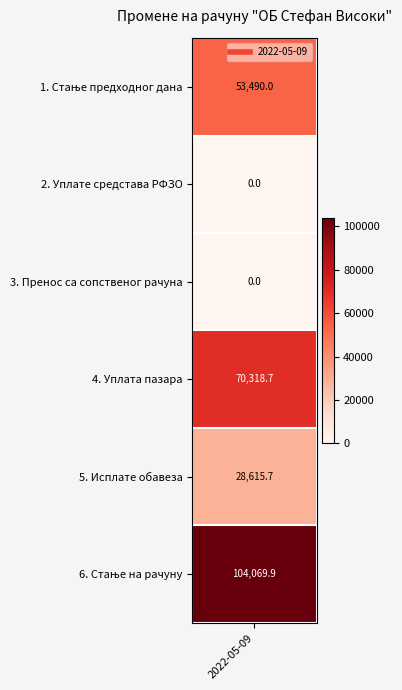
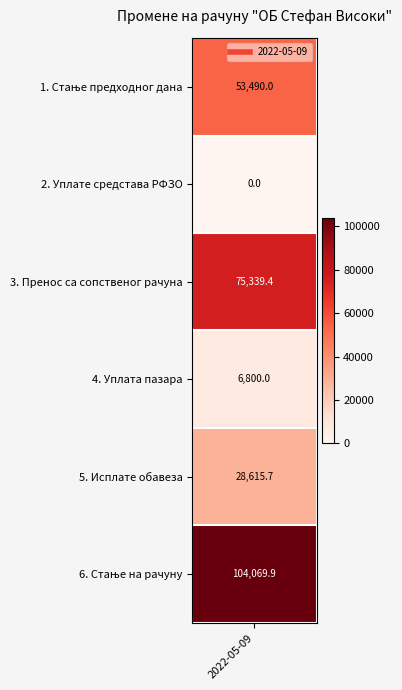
  {
    "1. Стање предходног дана": {
      "2022-05-09": "53,490.0"
    },
    "2. Уплате средстава РФЗО": {
      "2022-05-09": "0.0"
    },
    "3. Пренос са сопственог рачуна": {
-     "2022-05-09": "0.0"
+     "2022-05-09": "75,339.4"
    },
    "4. Уплата пазара": {
-     "2022-05-09": "70,318.7"
+     "2022-05-09": "6,800.0"
    },
    "5. Исплате обавеза": {
      "2022-05-09": "28,615.7"
    },
    "6. Стање на рачуну": {
      "2022-05-09": "104,069.9"
    }
  }
